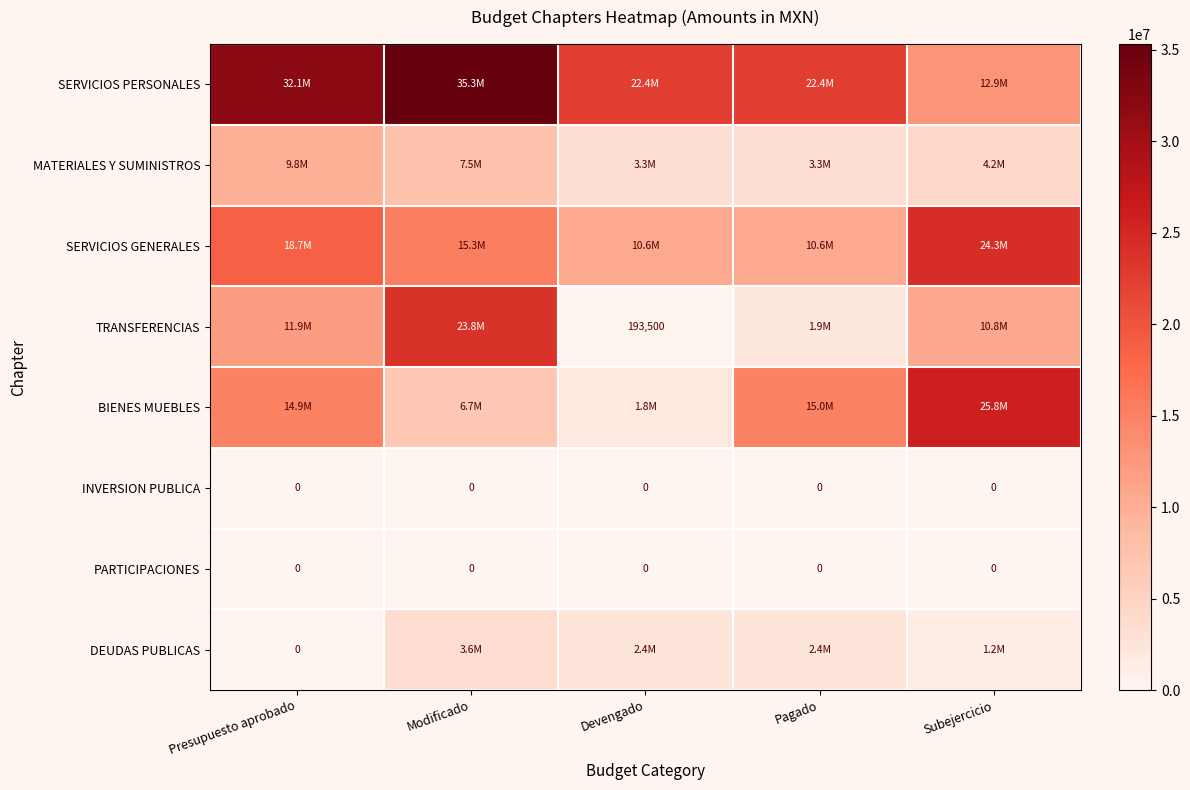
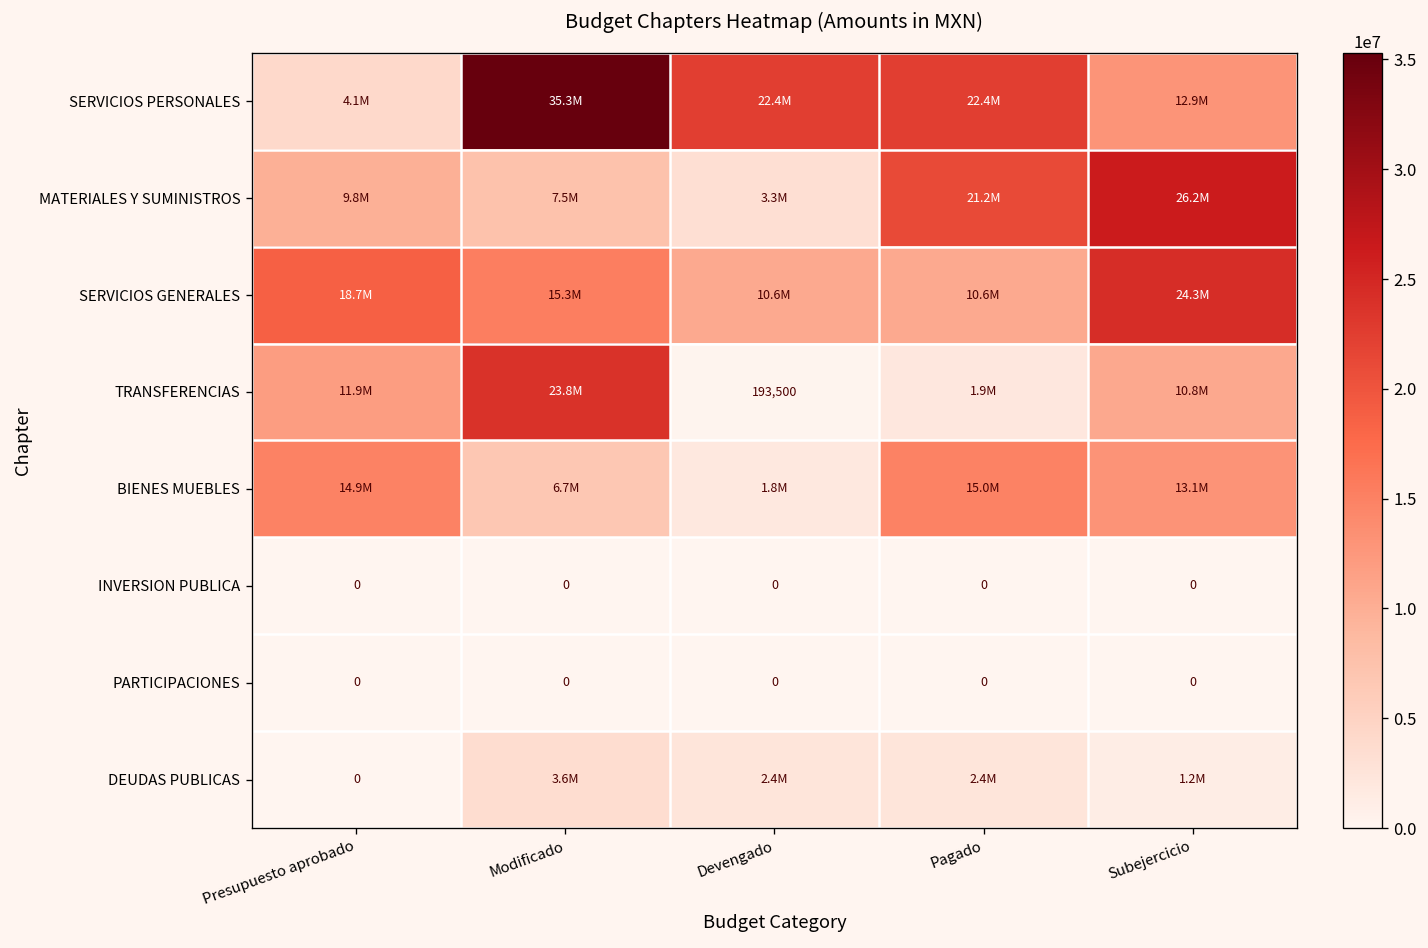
  {
    "SERVICIOS PERSONALES": {
-     "Presupuesto aprobado": "32.1M",
+     "Presupuesto aprobado": "4.1M",
      "Modificado": "35.3M",
      "Devengado": "22.4M",
      "Pagado": "22.4M",
      "Subejercicio": "12.9M"
    },
    "MATERIALES Y SUMINISTROS": {
      "Presupuesto aprobado": "9.8M",
      "Modificado": "7.5M",
      "Devengado": "3.3M",
-     "Pagado": "3.3M",
-     "Subejercicio": "4.2M"
+     "Pagado": "21.2M",
+     "Subejercicio": "26.2M"
    },
    "SERVICIOS GENERALES": {
      "Presupuesto aprobado": "18.7M",
      "Modificado": "15.3M",
      "Devengado": "10.6M",
      "Pagado": "10.6M",
      "Subejercicio": "24.3M"
    },
    "TRANSFERENCIAS": {
      "Presupuesto aprobado": "11.9M",
      "Modificado": "23.8M",
      "Devengado": "193,500",
      "Pagado": "1.9M",
      "Subejercicio": "10.8M"
    },
    "BIENES MUEBLES": {
      "Presupuesto aprobado": "14.9M",
      "Modificado": "6.7M",
      "Devengado": "1.8M",
      "Pagado": "15.0M",
-     "Subejercicio": "25.8M"
+     "Subejercicio": "13.1M"
    },
    "INVERSION PUBLICA": {
      "Presupuesto aprobado": "0",
      "Modificado": "0",
      "Devengado": "0",
      "Pagado": "0",
      "Subejercicio": "0"
    },
    "PARTICIPACIONES": {
      "Presupuesto aprobado": "0",
      "Modificado": "0",
      "Devengado": "0",
      "Pagado": "0",
      "Subejercicio": "0"
    },
    "DEUDAS PUBLICAS": {
      "Presupuesto aprobado": "0",
      "Modificado": "3.6M",
      "Devengado": "2.4M",
      "Pagado": "2.4M",
      "Subejercicio": "1.2M"
    }
  }
